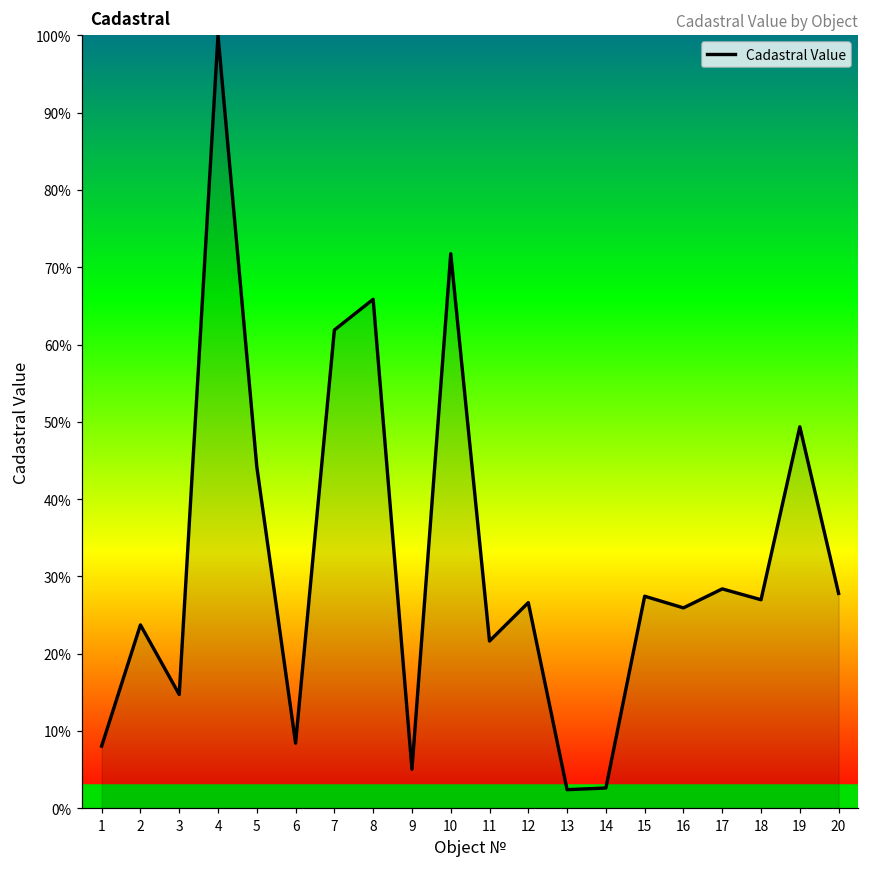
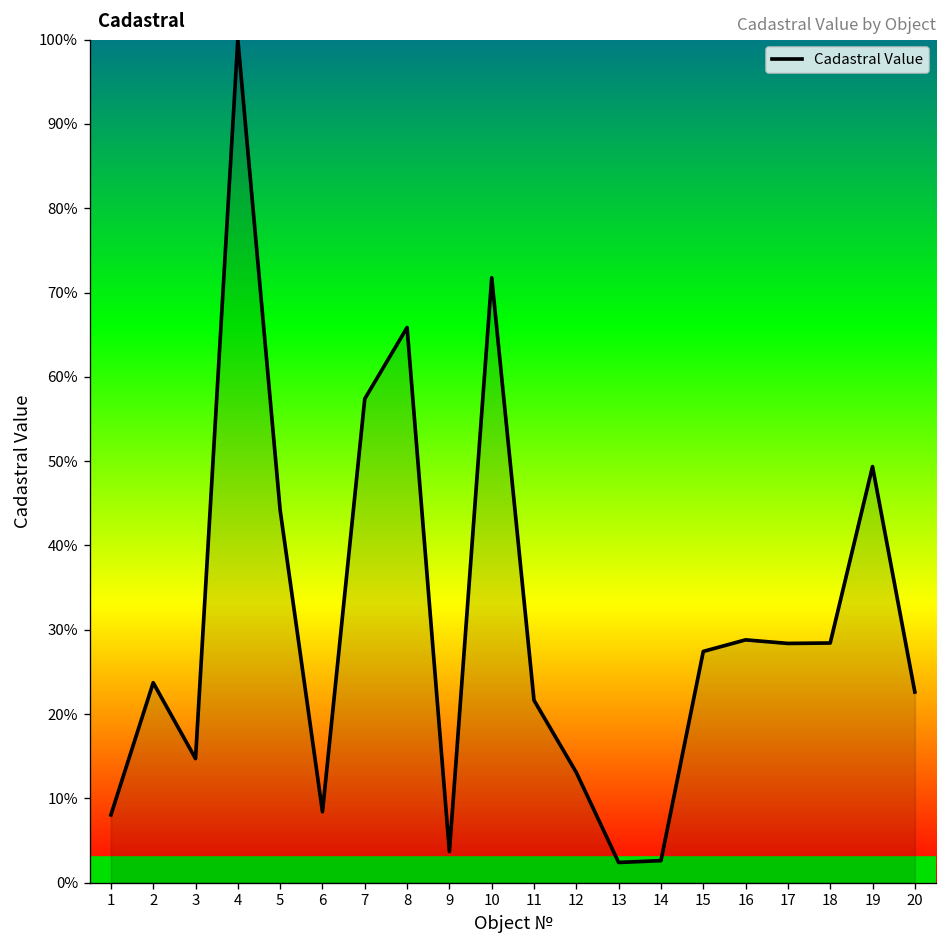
  {
    "1": "8%",
    "2": "24%",
    "3": "15%",
    "4": "100%",
    "5": "44%",
    "6": "8%",
-   "7": "62%",
+   "7": "57%",
    "8": "66%",
-   "9": "5%",
+   "9": "4%",
    "10": "72%",
    "11": "22%",
-   "12": "27%",
+   "12": "13%",
    "15": "27%",
-   "16": "26%",
+   "16": "29%",
    "17": "28%",
-   "18": "27%",
+   "18": "28%",
    "19": "49%",
-   "20": "28%"
+   "20": "23%"
  }
